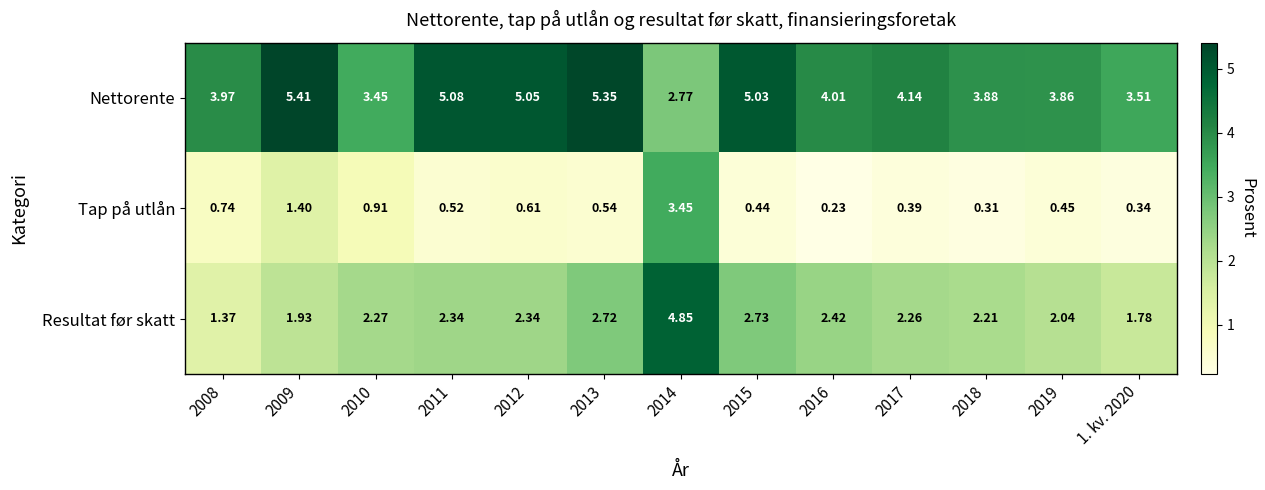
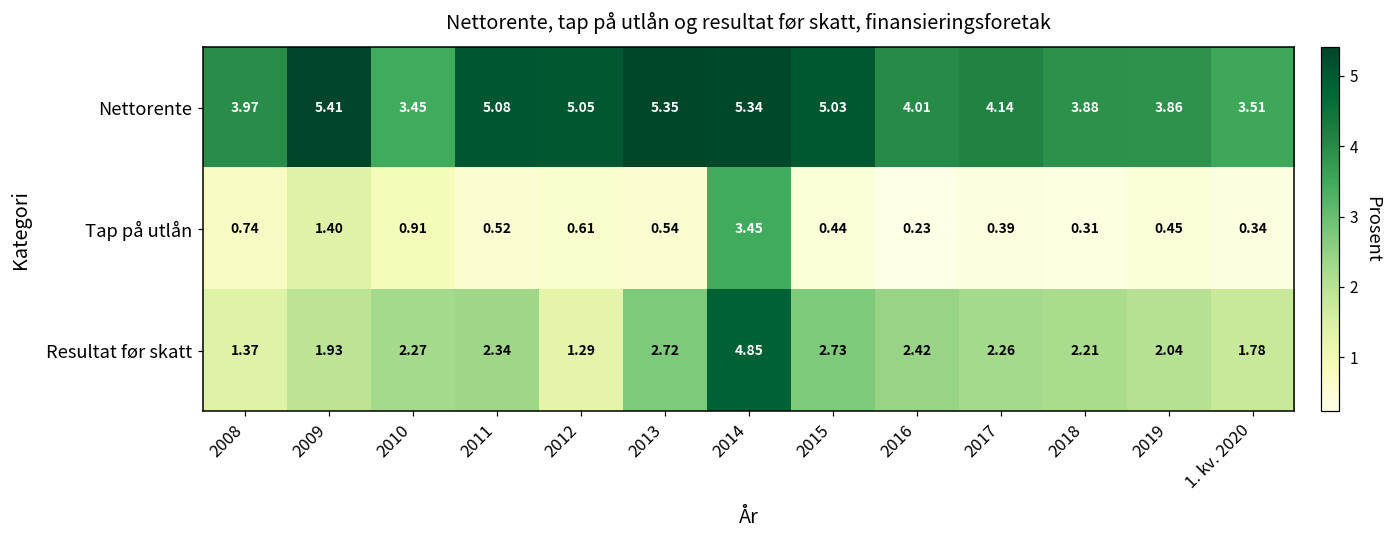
  {
    "Nettorente": {
      "2008": 3.97,
      "2009": 5.41,
      "2010": 3.45,
      "2011": 5.08,
      "2012": 5.05,
      "2013": 5.35,
-     "2014": 2.77,
+     "2014": 5.34,
      "2015": 5.03,
      "2016": 4.01,
      "2017": 4.14,
      "2018": 3.88,
      "2019": 3.86,
      "1. kv. 2020": 3.51
    },
    "Tap på utlån": {
      "2008": 0.74,
      "2009": 1.40,
      "2010": 0.91,
      "2011": 0.52,
      "2012": 0.61,
      "2013": 0.54,
      "2014": 3.45,
      "2015": 0.44,
      "2016": 0.23,
      "2017": 0.39,
      "2018": 0.31,
      "2019": 0.45,
      "1. kv. 2020": 0.34
    },
    "Resultat før skatt": {
      "2008": 1.37,
      "2009": 1.93,
      "2010": 2.27,
      "2011": 2.34,
-     "2012": 2.34,
+     "2012": 1.29,
      "2013": 2.72,
      "2014": 4.85,
      "2015": 2.73,
      "2016": 2.42,
      "2017": 2.26,
      "2018": 2.21,
      "2019": 2.04,
      "1. kv. 2020": 1.78
    }
  }
